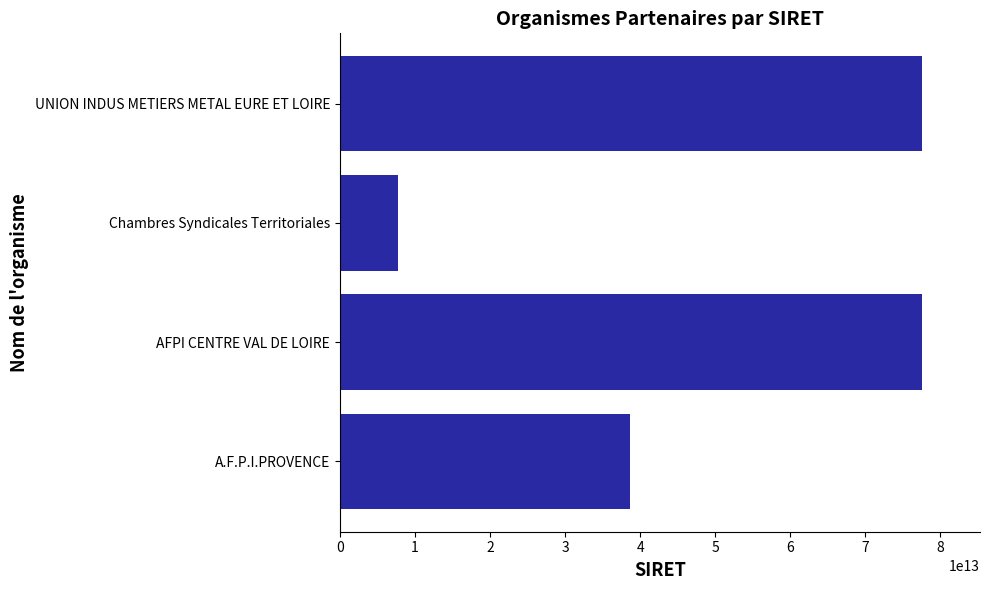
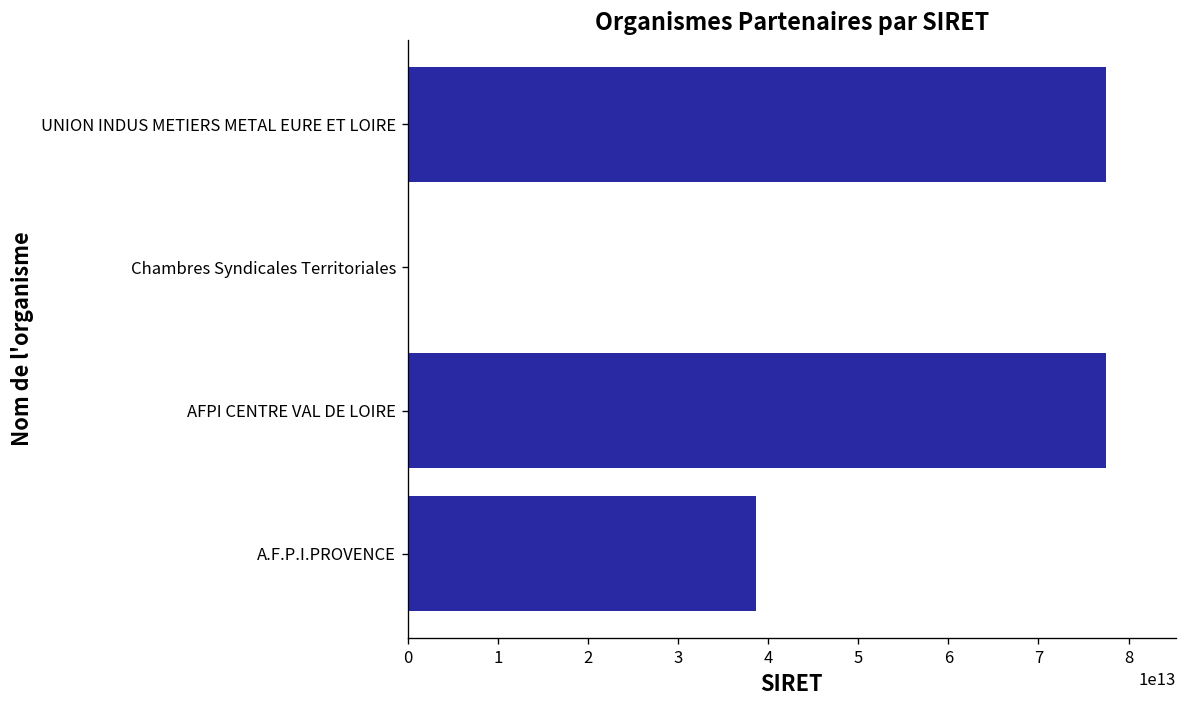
  {
    "UNION INDUS METIERS METAL EURE ET LOIRE": 78000000000000,
-   "Chambres Syndicales Territoriales": 8000000000000,
+   "Chambres Syndicales Territoriales": 0,
    "AFPI CENTRE VAL DE LOIRE": 78000000000000,
    "A.F.P.I.PROVENCE": 39000000000000
  }
